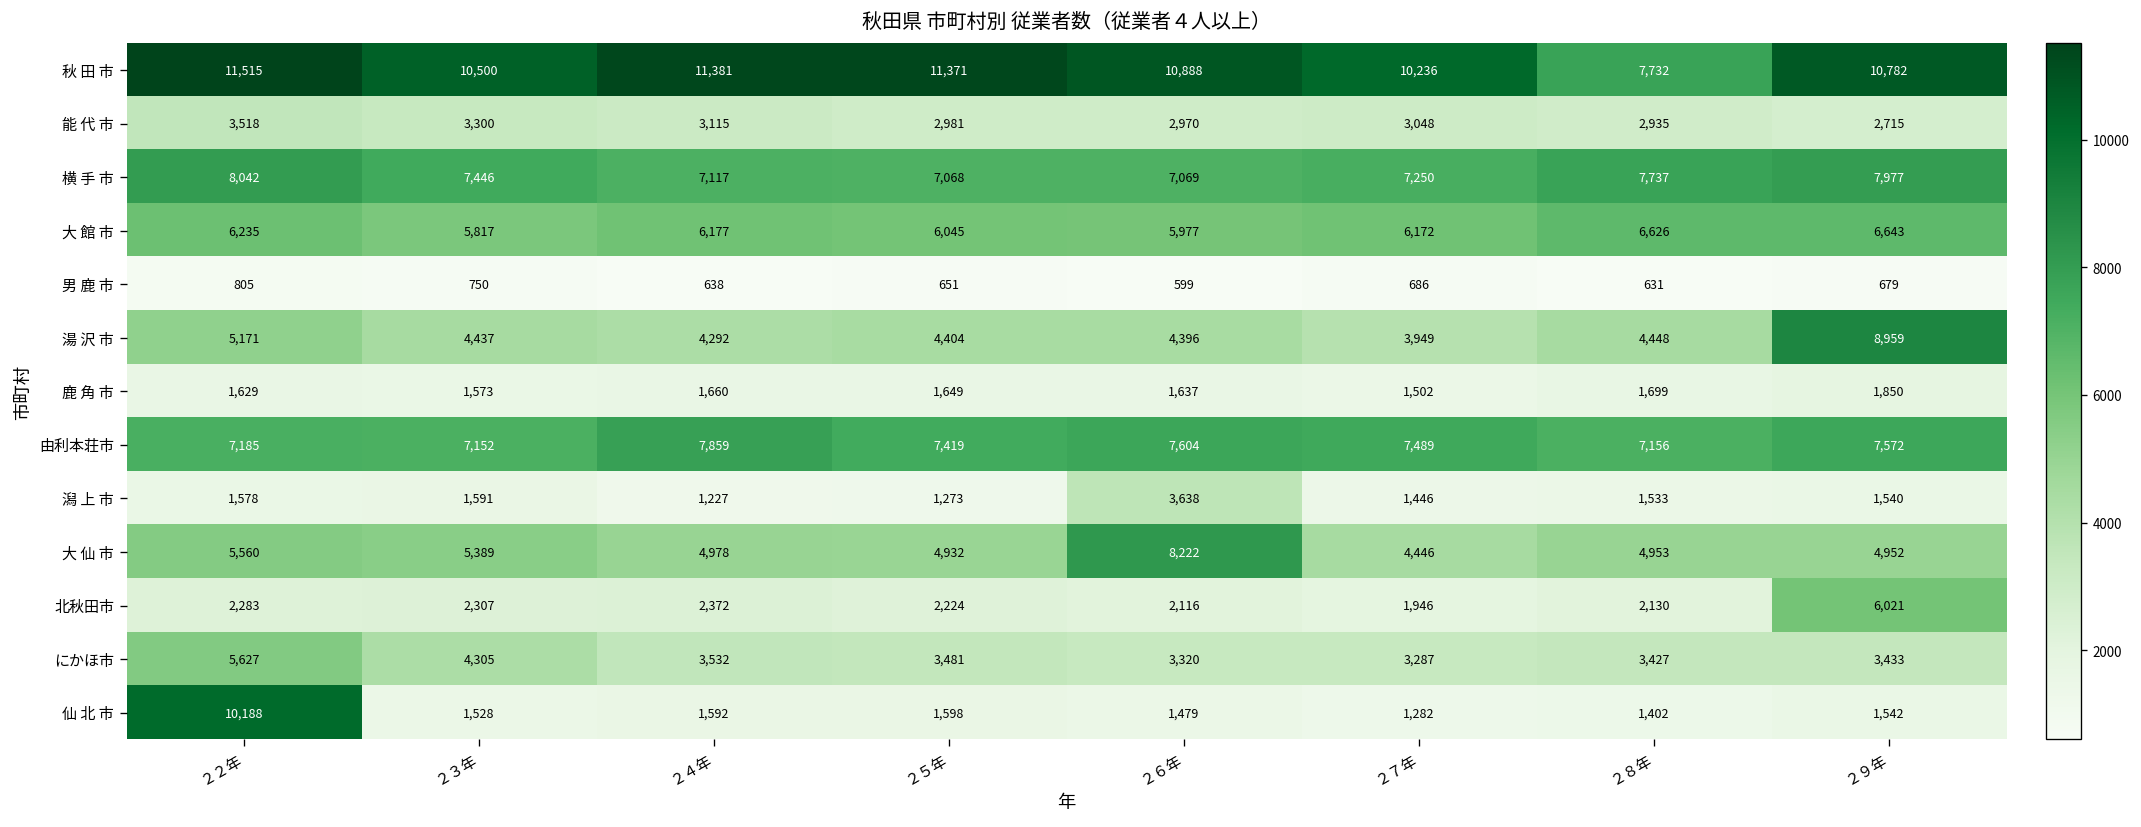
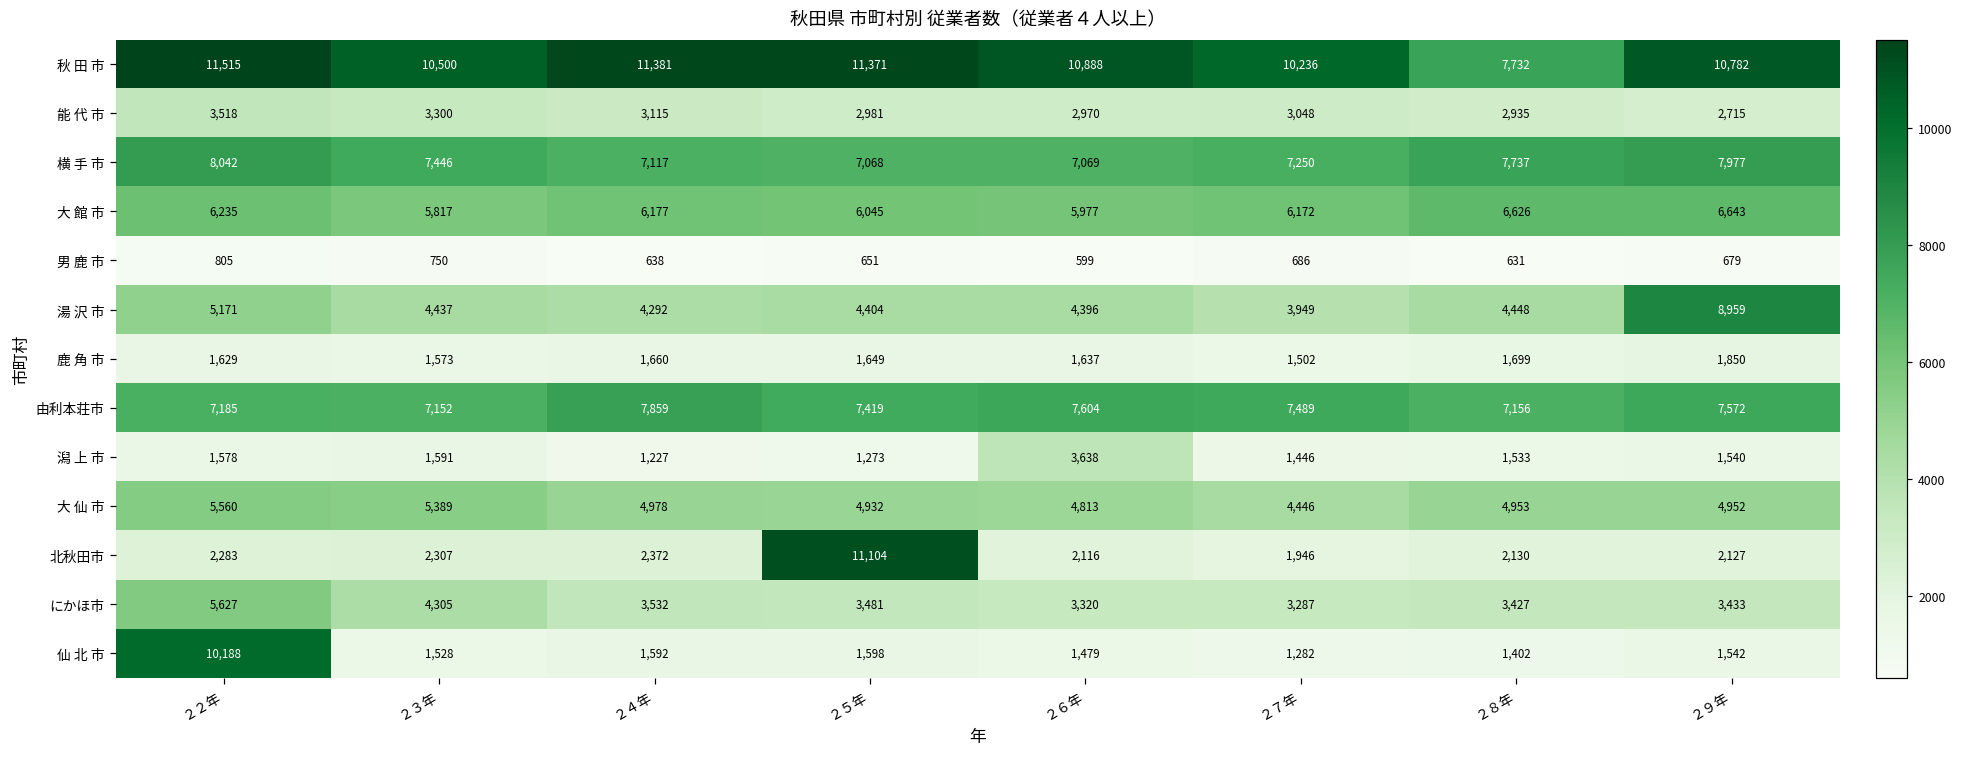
  {
    "秋 田 市": {
      "２２年": "11,515",
      "２３年": "10,500",
      "２４年": "11,381",
      "２５年": "11,371",
      "２６年": "10,888",
      "２７年": "10,236",
      "２８年": "7,732",
      "２９年": "10,782"
    },
    "能 代 市": {
      "２２年": "3,518",
      "２３年": "3,300",
      "２４年": "3,115",
      "２５年": "2,981",
      "２６年": "2,970",
      "２７年": "3,048",
      "２８年": "2,935",
      "２９年": "2,715"
    },
    "横 手 市": {
      "２２年": "8,042",
      "２３年": "7,446",
      "２４年": "7,117",
      "２５年": "7,068",
      "２６年": "7,069",
      "２７年": "7,250",
      "２８年": "7,737",
      "２９年": "7,977"
    },
    "大 館 市": {
      "２２年": "6,235",
      "２３年": "5,817",
      "２４年": "6,177",
      "２５年": "6,045",
      "２６年": "5,977",
      "２７年": "6,172",
      "２８年": "6,626",
      "２９年": "6,643"
    },
    "男 鹿 市": {
      "２２年": "805",
      "２３年": "750",
      "２４年": "638",
      "２５年": "651",
      "２６年": "599",
      "２７年": "686",
      "２８年": "631",
      "２９年": "679"
    },
    "湯 沢 市": {
      "２２年": "5,171",
      "２３年": "4,437",
      "２４年": "4,292",
      "２５年": "4,404",
      "２６年": "4,396",
      "２７年": "3,949",
      "２８年": "4,448",
      "２９年": "8,959"
    },
    "鹿 角 市": {
      "２２年": "1,629",
      "２３年": "1,573",
      "２４年": "1,660",
      "２５年": "1,649",
      "２６年": "1,637",
      "２７年": "1,502",
      "２８年": "1,699",
      "２９年": "1,850"
    },
    "由利本荘市": {
      "２２年": "7,185",
      "２３年": "7,152",
      "２４年": "7,859",
      "２５年": "7,419",
      "２６年": "7,604",
      "２７年": "7,489",
      "２８年": "7,156",
      "２９年": "7,572"
    },
    "潟 上 市": {
      "２２年": "1,578",
      "２３年": "1,591",
      "２４年": "1,227",
      "２５年": "1,273",
      "２６年": "3,638",
      "２７年": "1,446",
      "２８年": "1,533",
      "２９年": "1,540"
    },
    "大 仙 市": {
      "２２年": "5,560",
      "２３年": "5,389",
      "２４年": "4,978",
      "２５年": "4,932",
-     "２６年": "8,222",
+     "２６年": "4,813",
      "２７年": "4,446",
      "２８年": "4,953",
      "２９年": "4,952"
    },
    "北秋田市": {
      "２２年": "2,283",
      "２３年": "2,307",
      "２４年": "2,372",
-     "２５年": "2,224",
+     "２５年": "11,104",
      "２６年": "2,116",
      "２７年": "1,946",
      "２８年": "2,130",
-     "２９年": "6,021"
+     "２９年": "2,127"
    },
    "にかほ市": {
      "２２年": "5,627",
      "２３年": "4,305",
      "２４年": "3,532",
      "２５年": "3,481",
      "２６年": "3,320",
      "２７年": "3,287",
      "２８年": "3,427",
      "２９年": "3,433"
    },
    "仙 北 市": {
      "２２年": "10,188",
      "２３年": "1,528",
      "２４年": "1,592",
      "２５年": "1,598",
      "２６年": "1,479",
      "２７年": "1,282",
      "２８年": "1,402",
      "２９年": "1,542"
    }
  }
